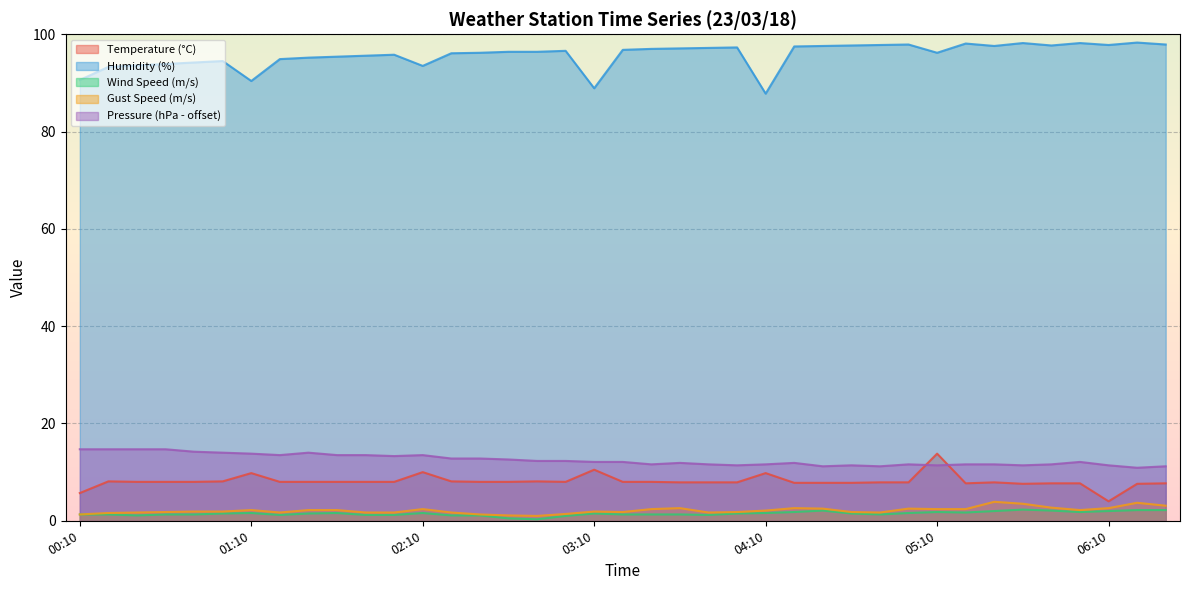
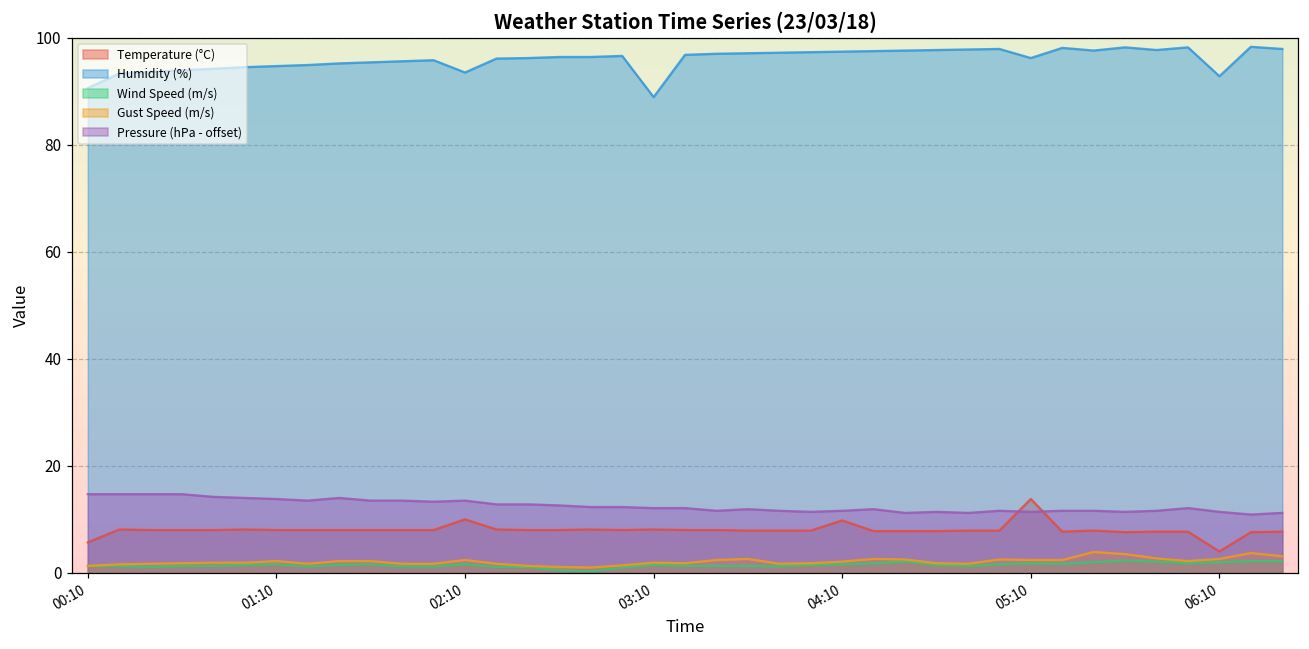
  {
    "Temperature (°C)": {
      "00:10": 6,
-     "01:10": 10,
+     "01:10": 8,
      "02:10": 10,
-     "03:10": 11,
+     "03:10": 8,
      "04:10": 10,
      "05:10": 14,
      "06:10": 4
    },
    "Humidity (%)": {
-     "01:10": 90,
+     "01:10": 95,
      "02:10": 94,
      "03:10": 89,
-     "04:10": 88,
+     "04:10": 97,
      "05:10": 96,
-     "06:10": 98
+     "06:10": 93
    },
    "Wind Speed (m/s)": {
      "01:10": 2,
      "02:10": 2,
      "05:10": 2,
      "06:10": 2
    },
    "Gust Speed (m/s)": {
      "01:10": 2,
      "02:10": 2,
      "05:10": 2,
      "06:10": 3
    },
    "Pressure (hPa - offset)": {
      "00:10": 15,
      "01:10": 14,
      "02:10": 14,
      "03:10": 12,
      "04:10": 12,
      "05:10": 11,
      "06:10": 11
    }
  }
